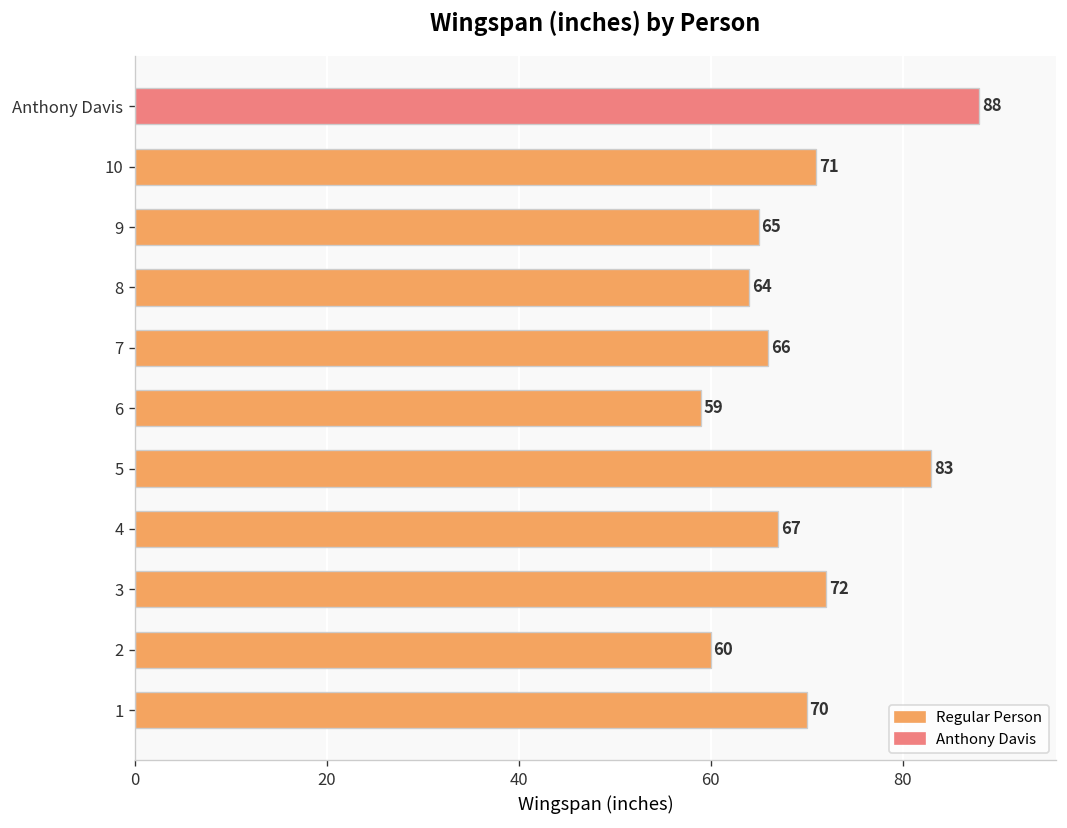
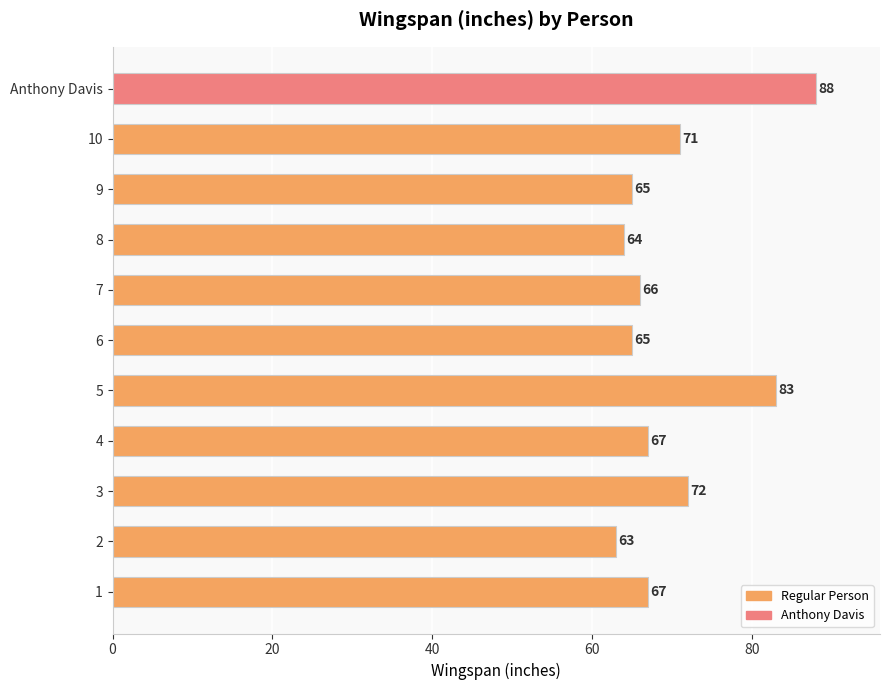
  {
    "Anthony Davis": 88,
    "10": 71,
    "9": 65,
    "8": 64,
    "7": 66,
-   "6": 59,
+   "6": 65,
    "5": 83,
    "4": 67,
    "3": 72,
-   "2": 60,
-   "1": 70
+   "2": 63,
+   "1": 67
  }
